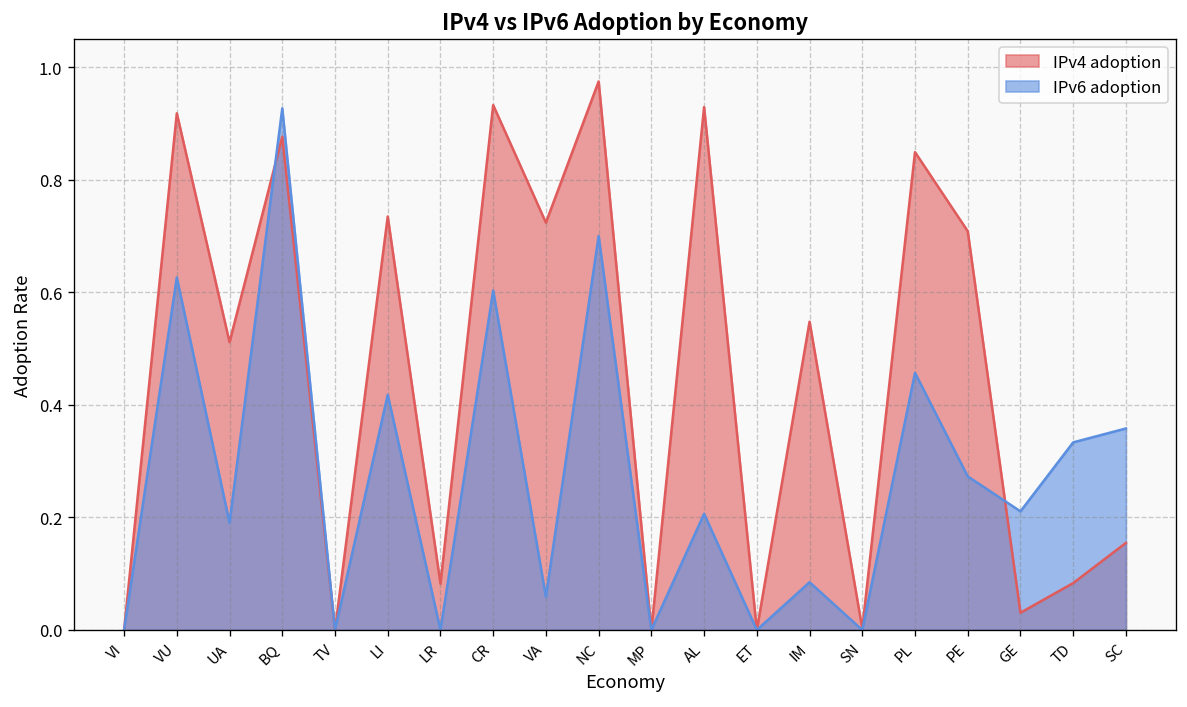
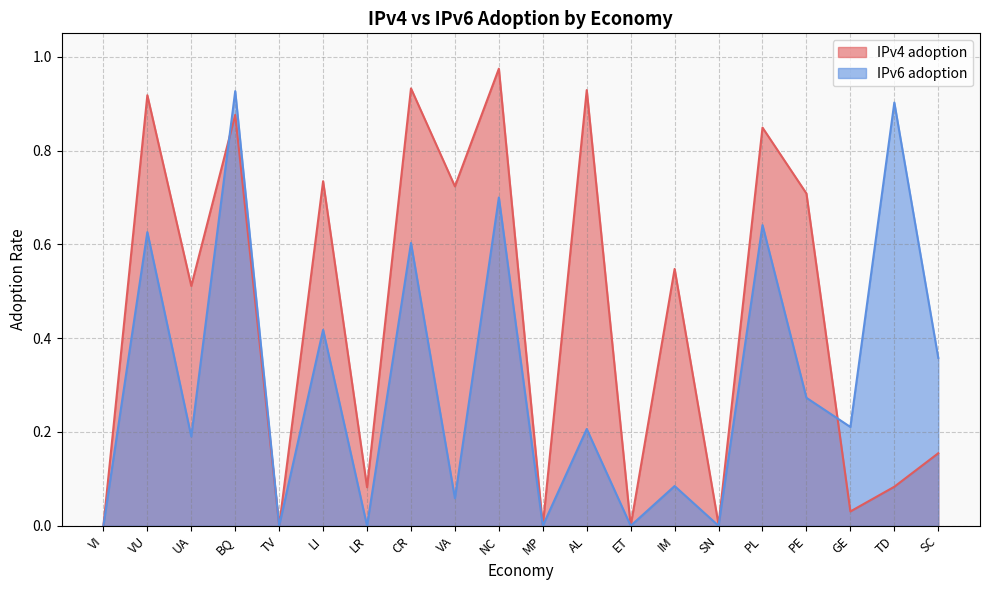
  {
    "IPv4 adoption": {
      "VU": 0.92,
      "UA": 0.51,
      "BQ": 0.88,
      "LI": 0.73,
      "LR": 0.08,
      "CR": 0.93,
      "VA": 0.72,
      "NC": 0.97,
      "AL": 0.93,
      "IM": 0.55,
      "PL": 0.85,
      "PE": 0.71,
      "GE": 0.03,
      "TD": 0.08,
      "SC": 0.15
    },
    "IPv6 adoption": {
      "VU": 0.63,
      "UA": 0.19,
      "BQ": 0.93,
      "LI": 0.42,
      "LR": 0.00,
      "CR": 0.60,
      "VA": 0.06,
      "NC": 0.70,
      "AL": 0.21,
      "IM": 0.08,
-     "PL": 0.46,
+     "PL": 0.64,
      "PE": 0.27,
      "GE": 0.21,
-     "TD": 0.33,
+     "TD": 0.90,
      "SC": 0.36
    }
  }
